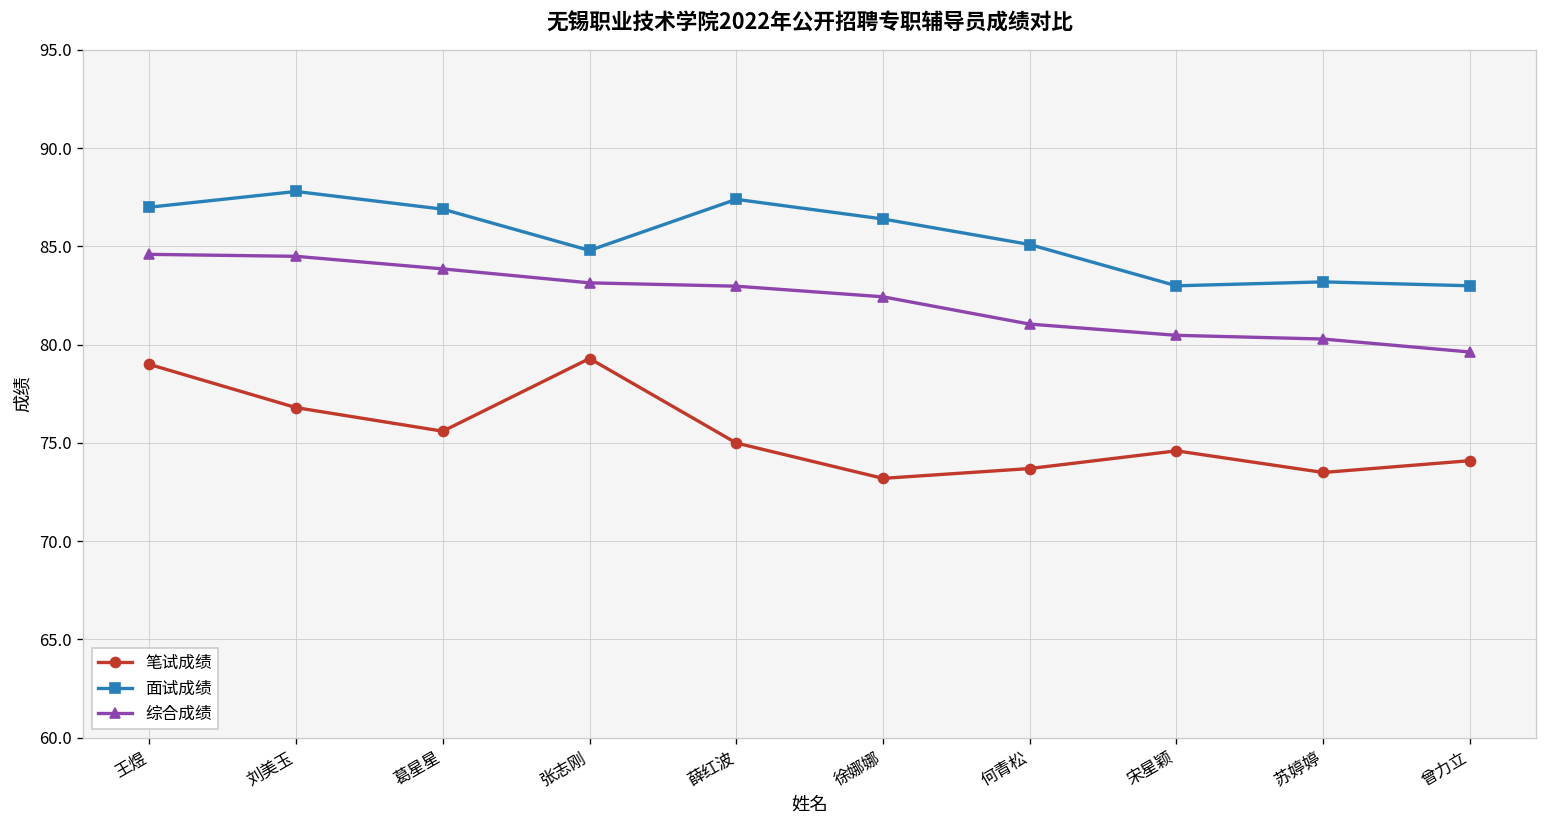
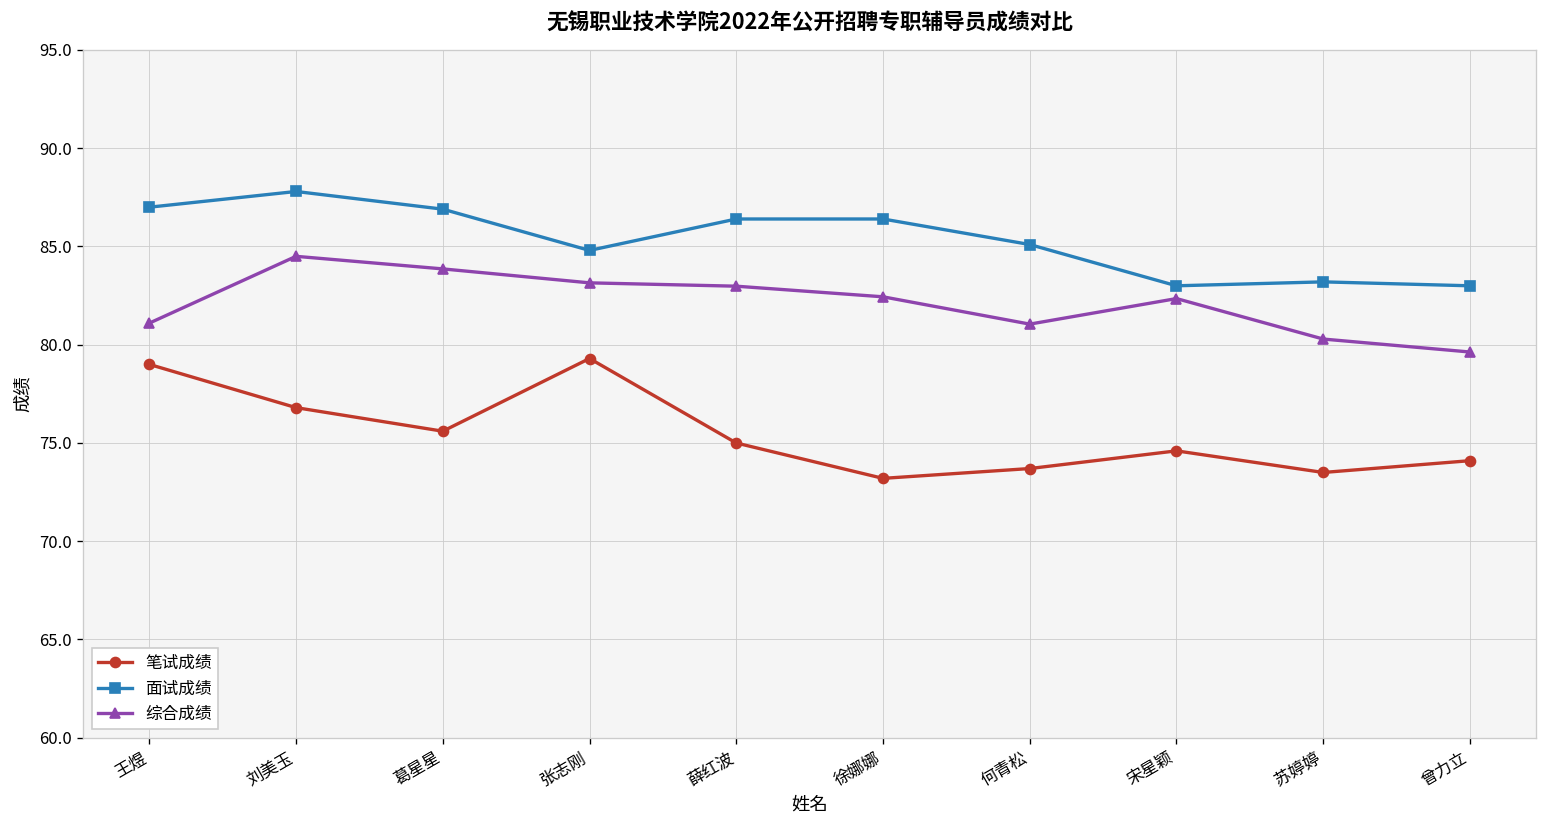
  {
    "笔试成绩": {
      "王煜": 79.0,
      "刘美玉": 76.8,
      "葛星星": 75.6,
      "张志刚": 79.3,
      "薛红波": 75.0,
      "徐娜娜": 73.2,
      "何青松": 73.7,
      "宋星颖": 74.6,
      "苏婷婷": 73.5,
      "曾力立": 74.1
    },
    "面试成绩": {
      "王煜": 87.0,
      "刘美玉": 87.8,
      "葛星星": 86.9,
      "张志刚": 84.8,
-     "薛红波": 87.4,
+     "薛红波": 86.4,
      "徐娜娜": 86.4,
      "何青松": 85.1,
      "宋星颖": 83.0,
      "苏婷婷": 83.2,
      "曾力立": 83.0
    },
    "综合成绩": {
-     "王煜": 84.6,
+     "王煜": 81.1,
      "刘美玉": 84.5,
      "葛星星": 83.9,
      "张志刚": 83.2,
      "薛红波": 83.0,
      "徐娜娜": 82.4,
      "何青松": 81.1,
-     "宋星颖": 80.5,
+     "宋星颖": 82.4,
      "苏婷婷": 80.3,
      "曾力立": 79.6
    }
  }
